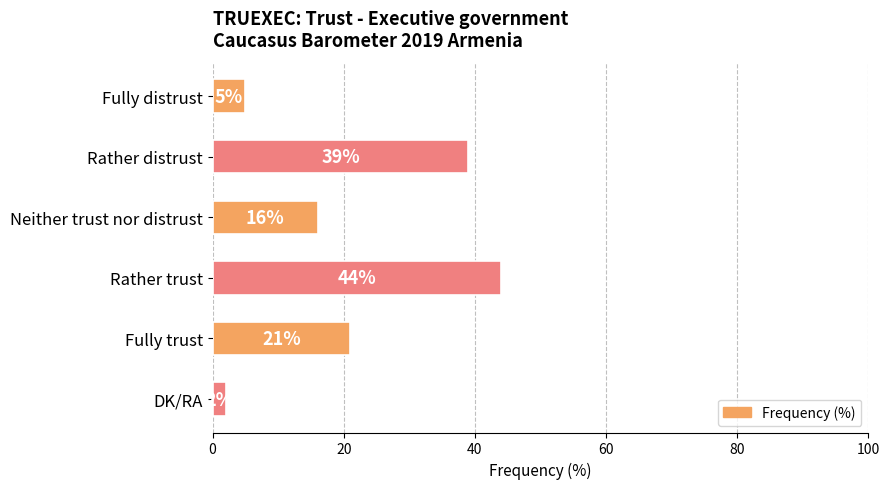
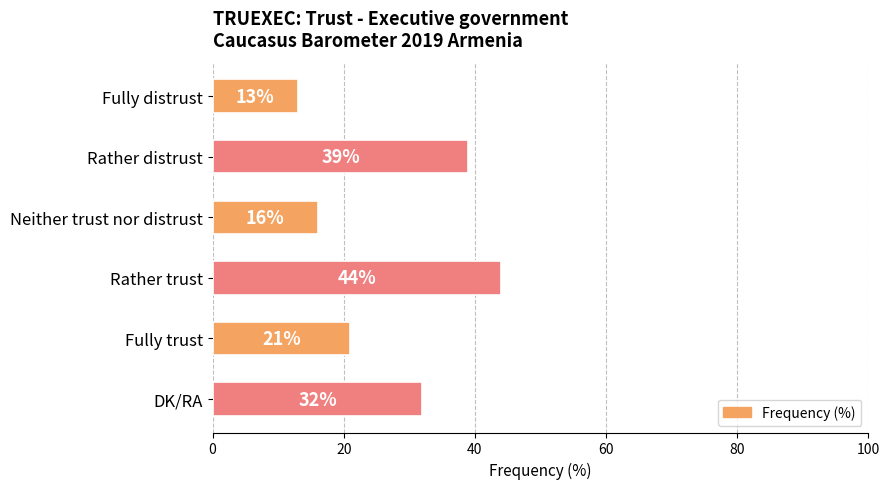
  {
-   "Fully distrust": "5%",
+   "Fully distrust": "13%",
    "Rather distrust": "39%",
    "Neither trust nor distrust": "16%",
    "Rather trust": "44%",
    "Fully trust": "21%",
-   "DK/RA": "2"
+   "DK/RA": "32"
  }
